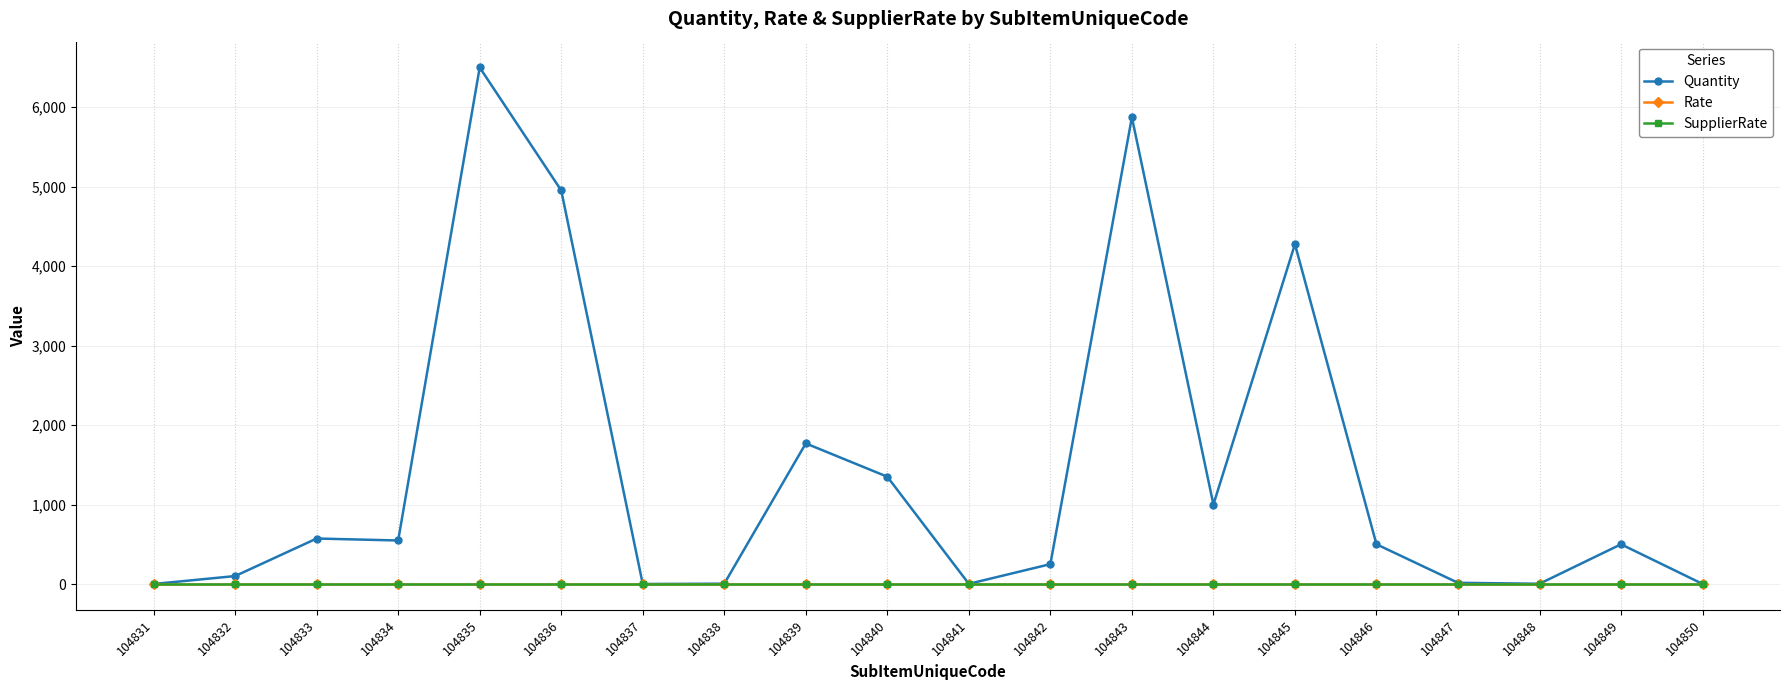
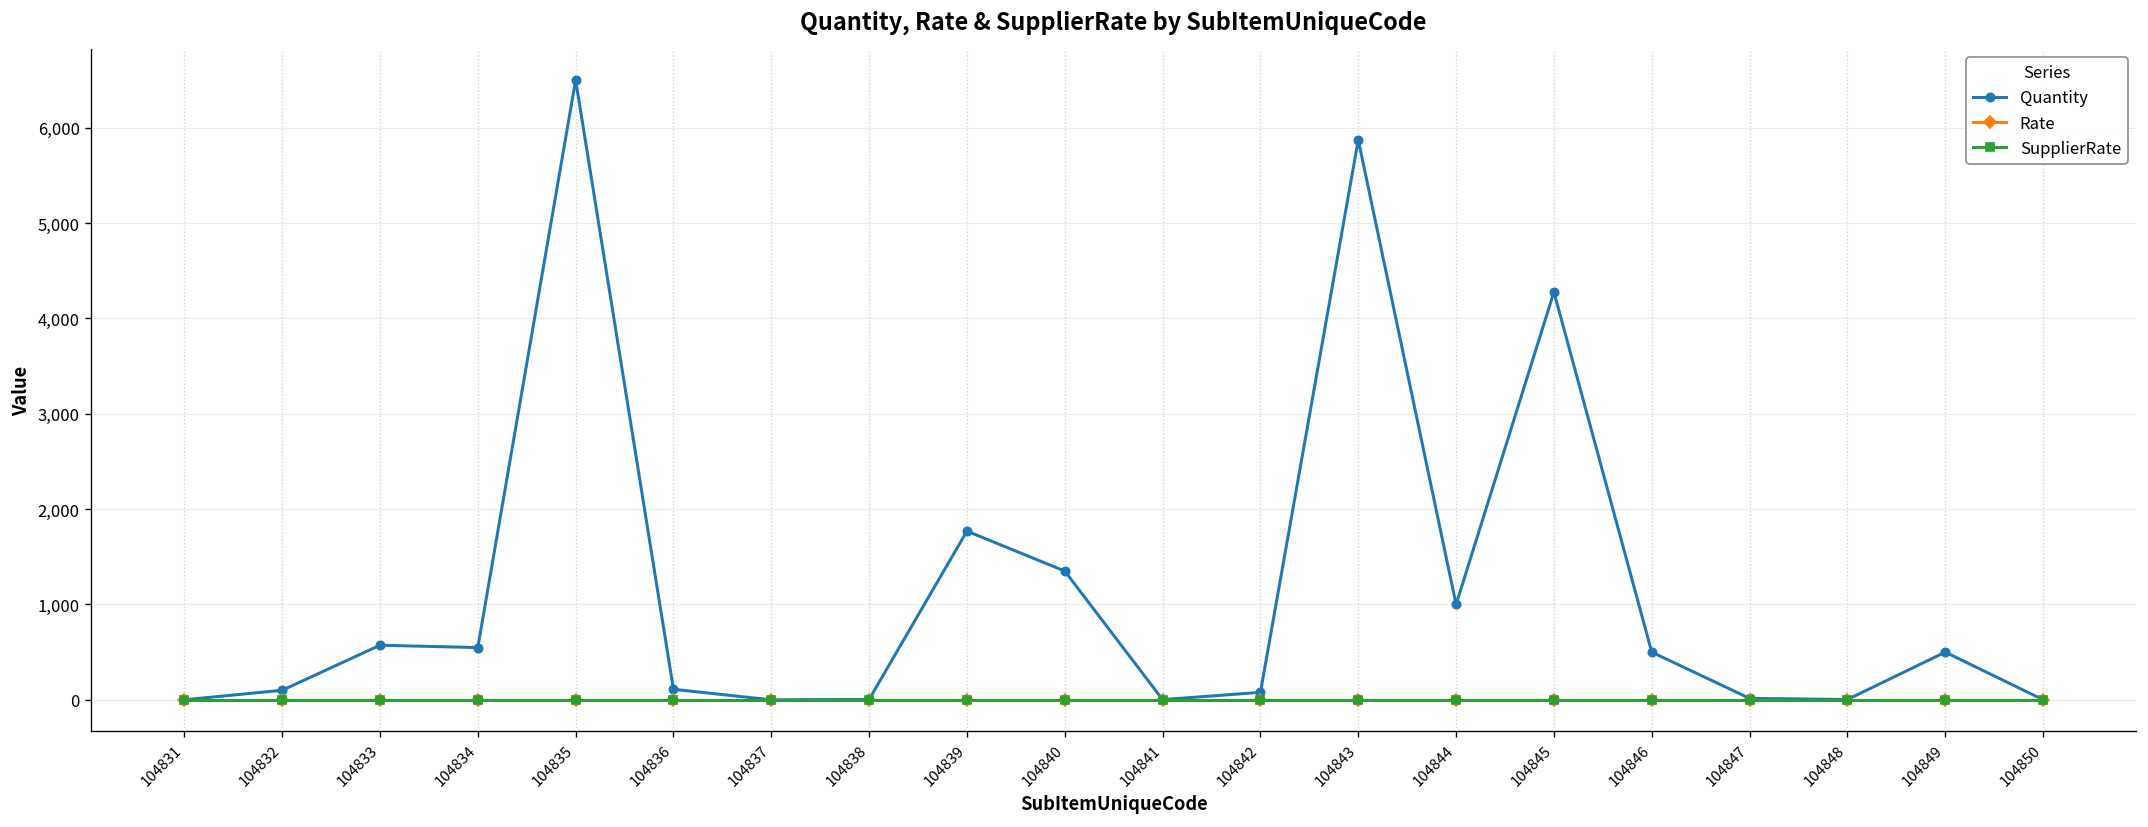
  {
    "Quantity": {
      "104832": "100",
      "104833": "600",
      "104834": "500",
      "104835": "6,500",
-     "104836": "5,000",
+     "104836": "100",
      "104839": "1,800",
      "104840": "1,400",
-     "104842": "300",
+     "104842": "100",
      "104843": "5,900",
      "104844": "1,000",
      "104845": "4,300",
      "104846": "500",
      "104849": "500"
    },
    "SupplierRate": {
      "104832": "0",
      "104833": "0",
      "104834": "0",
      "104835": "0",
      "104836": "0",
      "104839": "0",
      "104840": "0",
      "104842": "0",
      "104843": "0",
      "104844": "0",
      "104845": "0",
      "104846": "0",
      "104849": "0"
    }
  }
